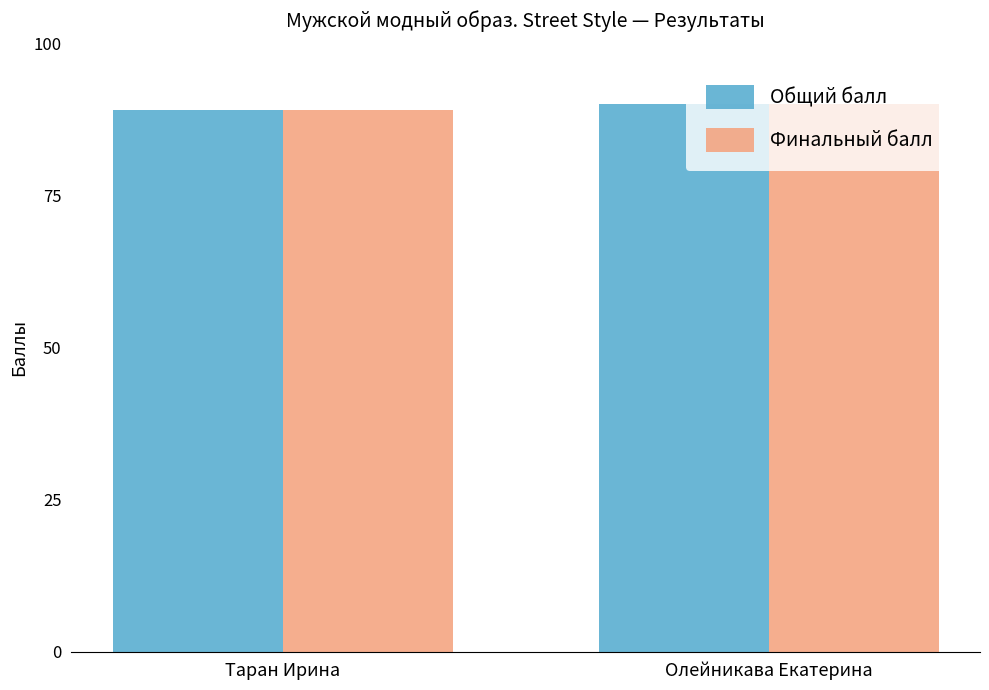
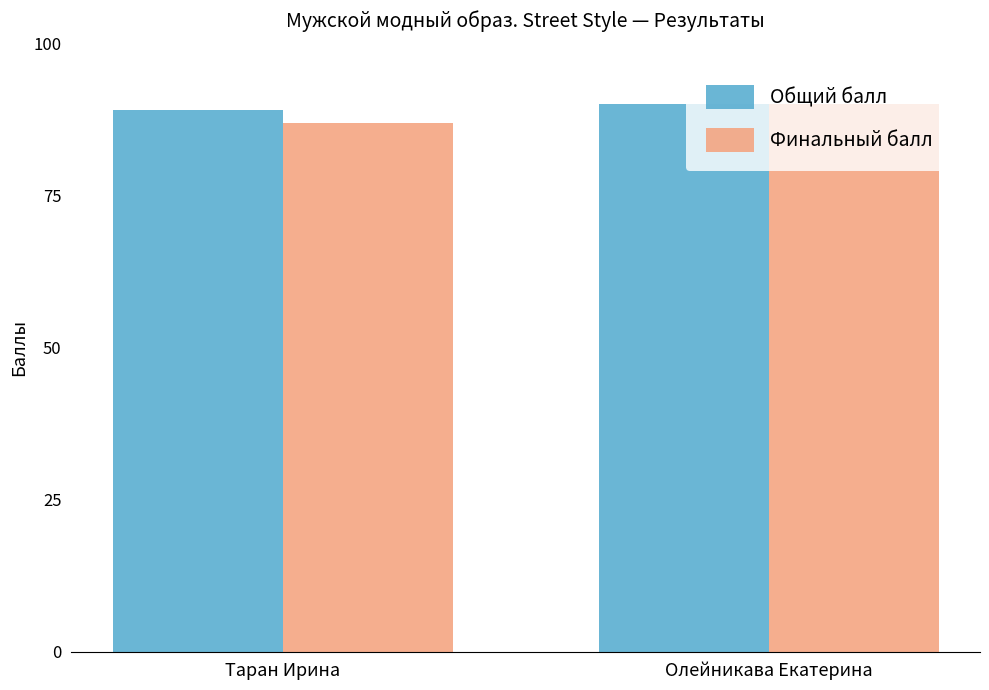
  {
    "Общий балл": {
      "Таран Ирина": 89,
      "Олейникава Екатерина": 90
    },
    "Финальный балл": {
-     "Таран Ирина": 89
+     "Таран Ирина": 87
    }
  }
